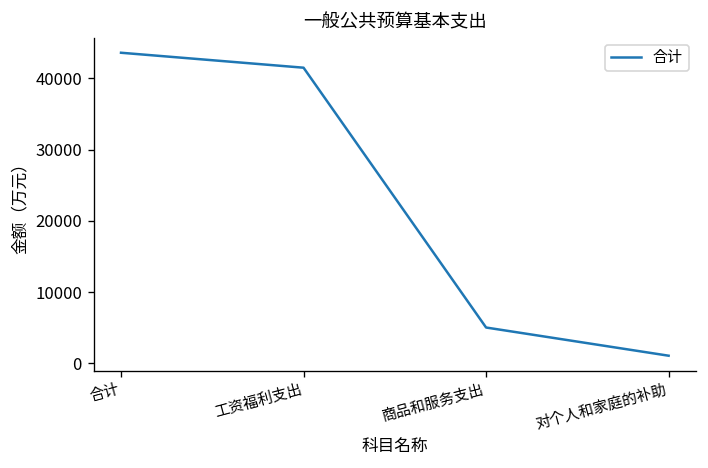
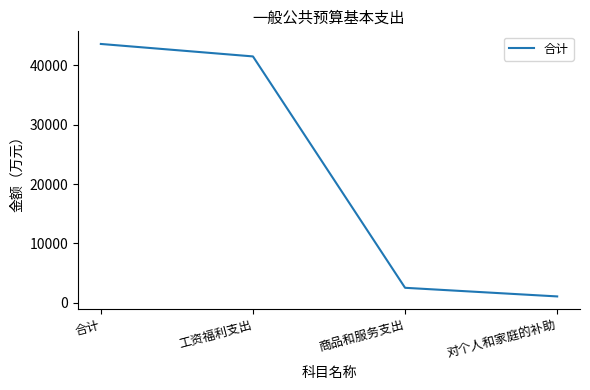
  {
    "合计": 44000,
    "工资福利支出": 41000,
-   "商品和服务支出": 5000,
+   "商品和服务支出": 3000,
    "对个人和家庭的补助": 1000
  }
